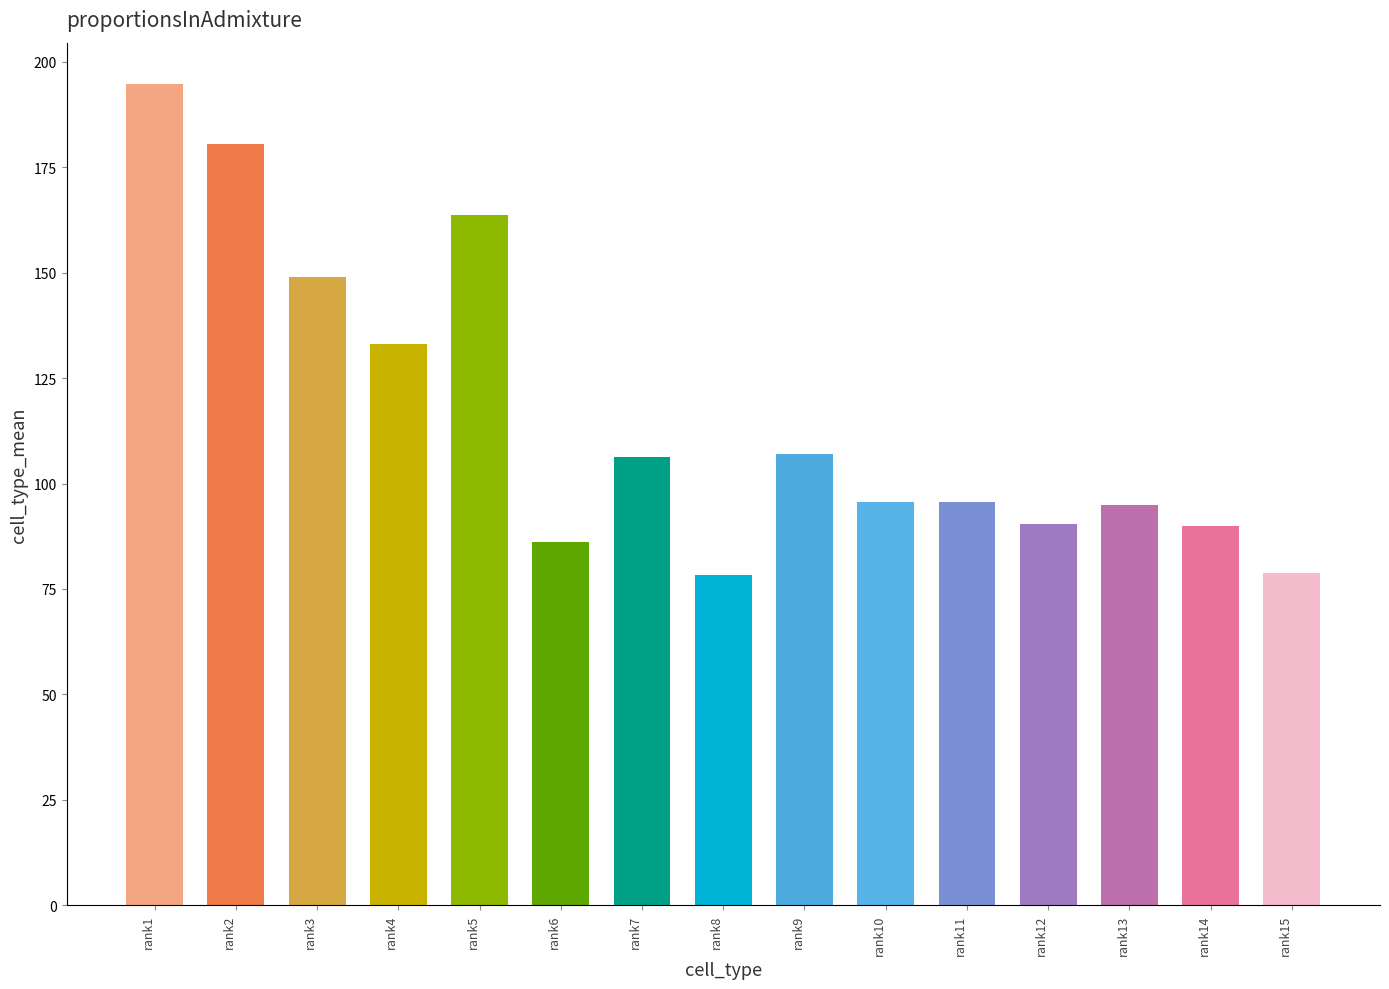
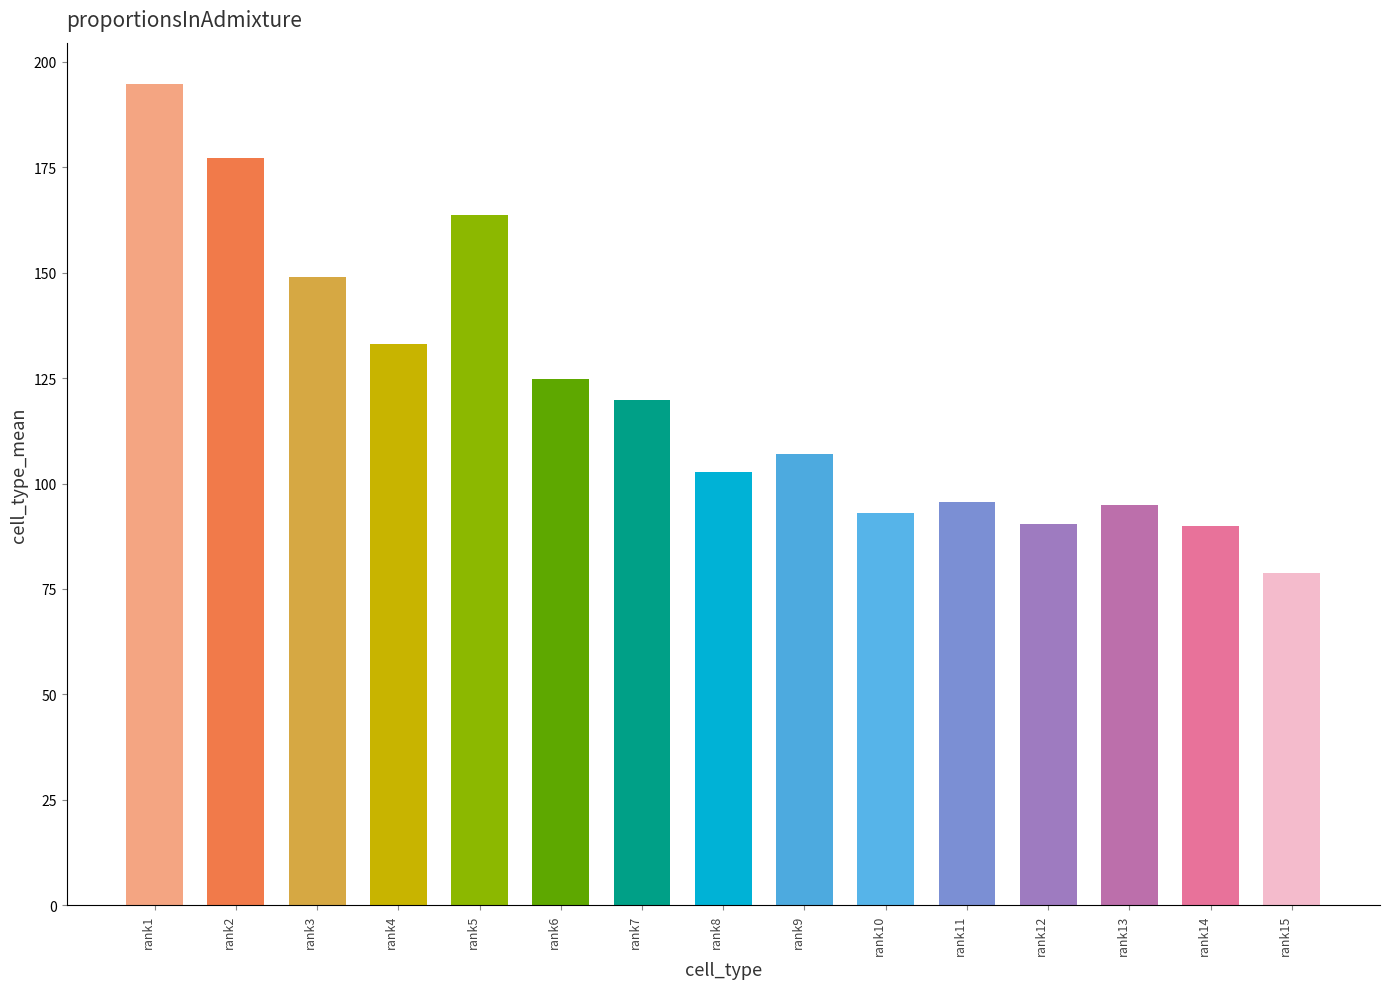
  {
    "rank1": 195,
-   "rank2": 180,
+   "rank2": 177,
    "rank3": 149,
    "rank4": 133,
    "rank5": 164,
-   "rank6": 86,
-   "rank7": 106,
-   "rank8": 78,
+   "rank6": 125,
+   "rank7": 120,
+   "rank8": 103,
    "rank9": 107,
-   "rank10": 96,
+   "rank10": 93,
    "rank11": 96,
    "rank12": 90,
    "rank13": 95,
    "rank14": 90,
    "rank15": 79
  }
